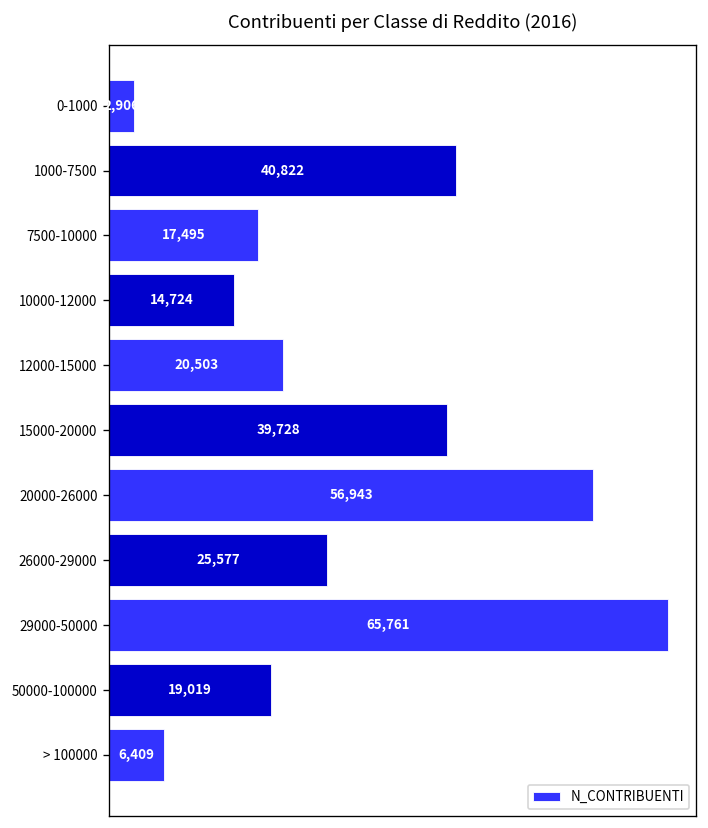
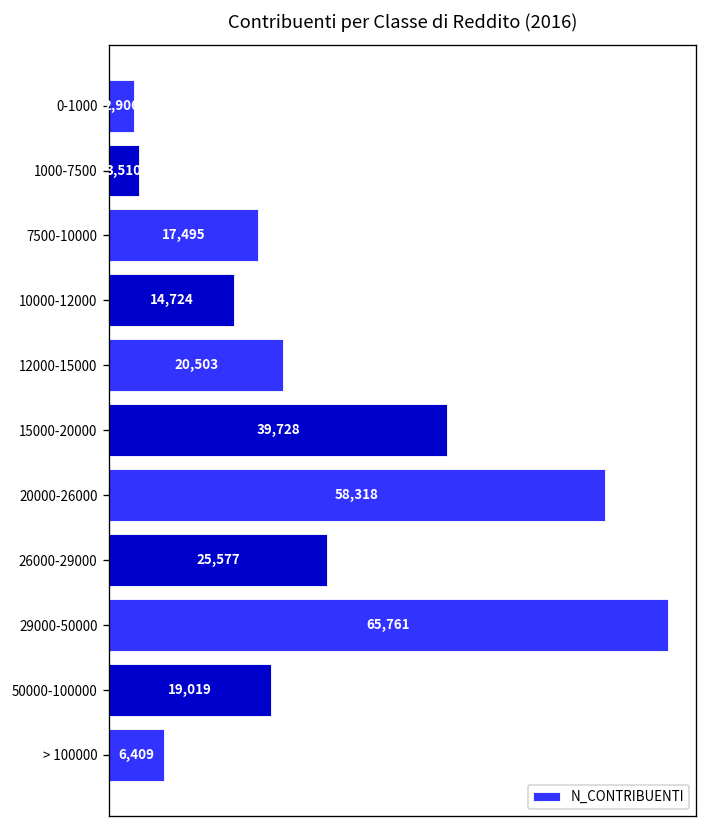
  {
    "0-1000": "2,906",
-   "1000-7500": "40,822",
+   "1000-7500": "3,510",
    "7500-10000": "17,495",
    "10000-12000": "14,724",
    "12000-15000": "20,503",
    "15000-20000": "39,728",
-   "20000-26000": "56,943",
+   "20000-26000": "58,318",
    "26000-29000": "25,577",
    "29000-50000": "65,761",
    "50000-100000": "19,019",
    "> 100000": "6,409"
  }
